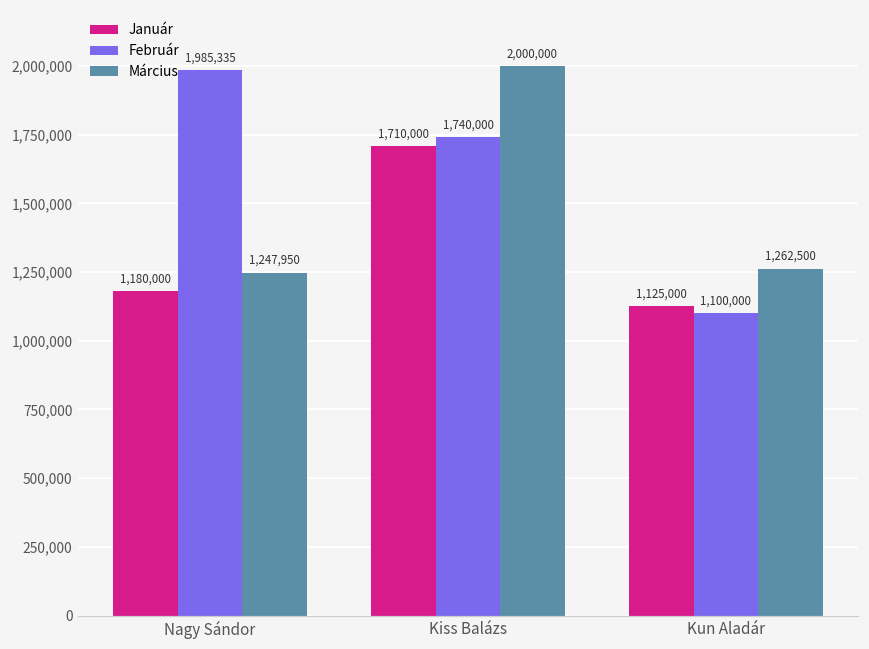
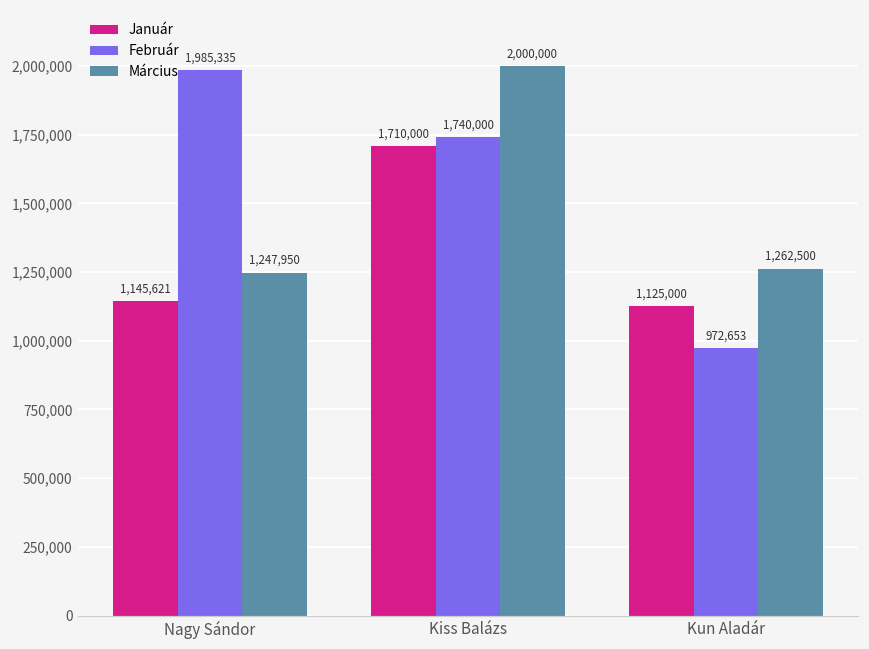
  {
    "Január": {
-     "Nagy Sándor": "1,180,000",
+     "Nagy Sándor": "1,145,621",
      "Kiss Balázs": "1,710,000",
      "Kun Aladár": "1,125,000"
    },
    "Február": {
      "Nagy Sándor": "1,985,335",
      "Kiss Balázs": "1,740,000",
-     "Kun Aladár": "1,100,000"
+     "Kun Aladár": "972,653"
    },
    "Március": {
      "Nagy Sándor": "1,247,950",
      "Kiss Balázs": "2,000,000",
      "Kun Aladár": "1,262,500"
    }
  }
